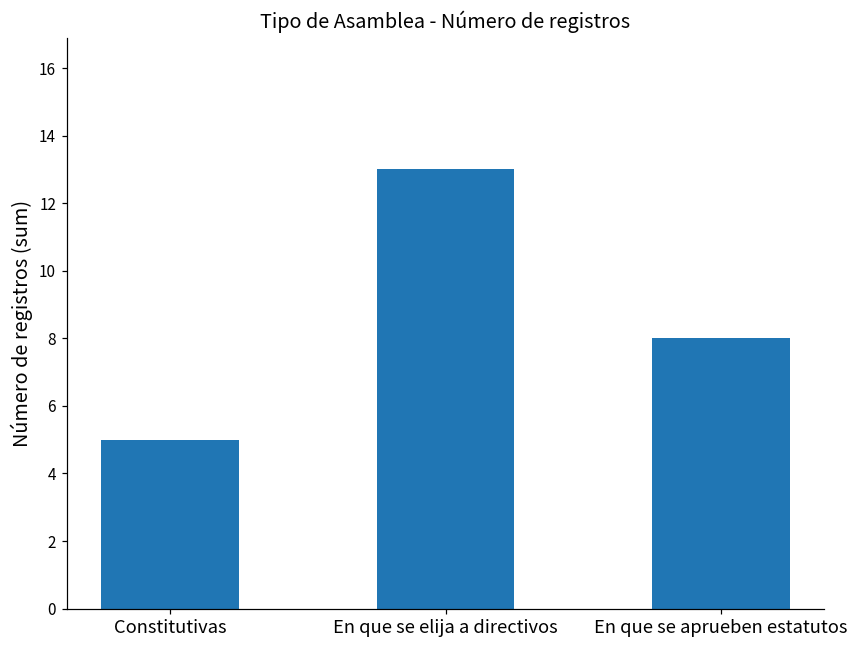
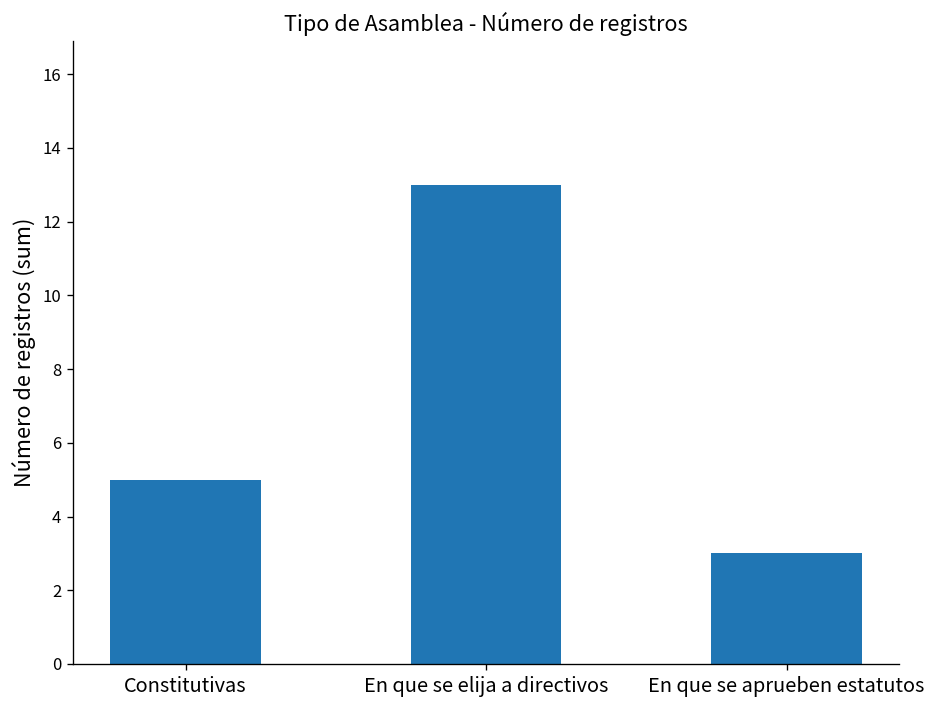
  {
    "Constitutivas": 5,
    "En que se elija a directivos": 13,
-   "En que se aprueben estatutos": 8
+   "En que se aprueben estatutos": 3
  }
